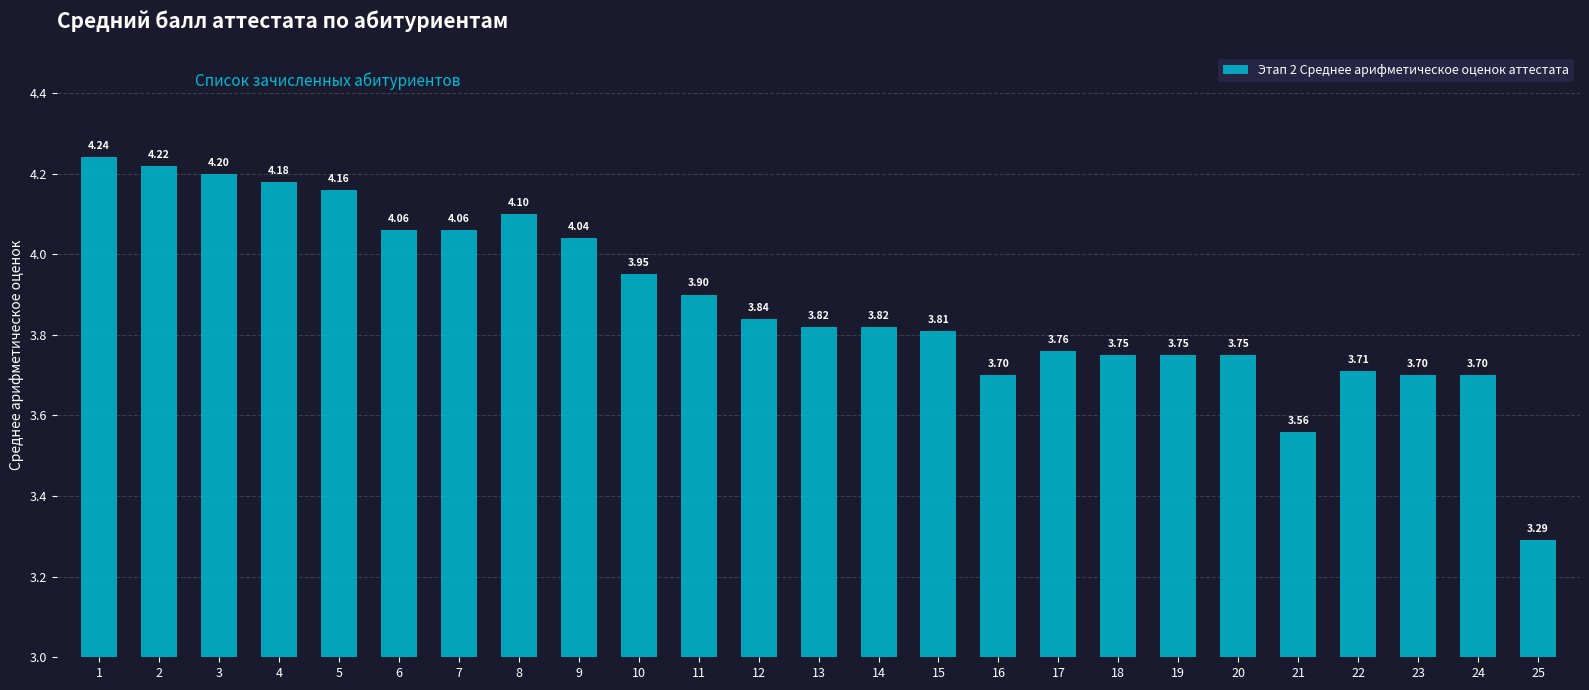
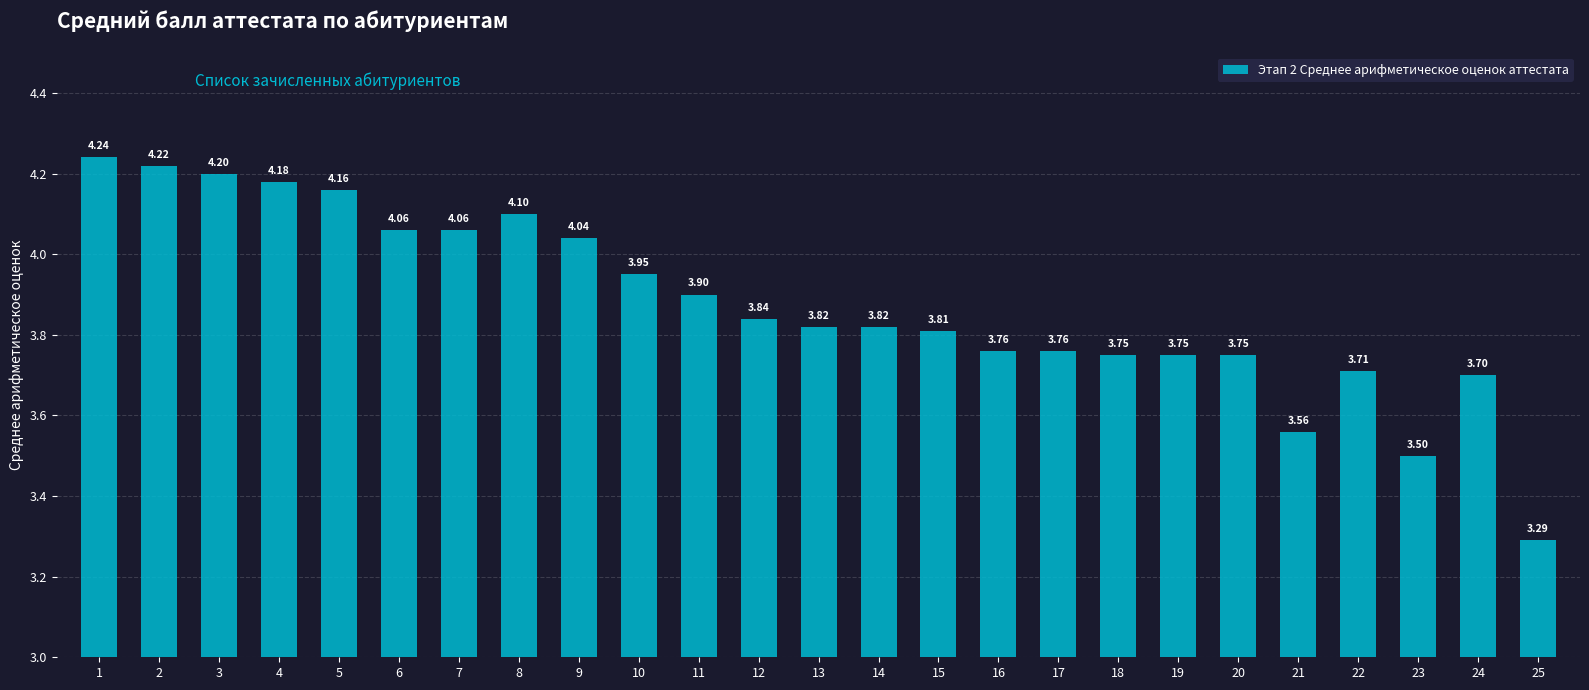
  {
    "1": 4.24,
    "2": 4.22,
    "3": 4.20,
    "4": 4.18,
    "5": 4.16,
    "6": 4.06,
    "7": 4.06,
    "8": 4.10,
    "9": 4.04,
    "10": 3.95,
    "11": 3.90,
    "12": 3.84,
    "13": 3.82,
    "14": 3.82,
    "15": 3.81,
-   "16": 3.70,
+   "16": 3.76,
    "17": 3.76,
    "18": 3.75,
    "19": 3.75,
    "20": 3.75,
    "21": 3.56,
    "22": 3.71,
-   "23": 3.70,
+   "23": 3.50,
    "24": 3.70,
    "25": 3.29
  }
